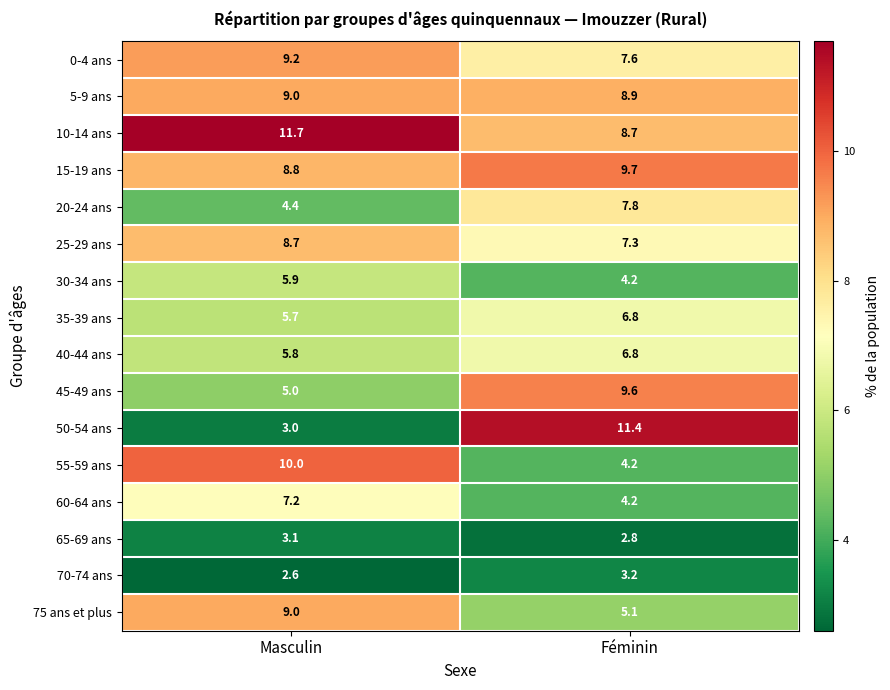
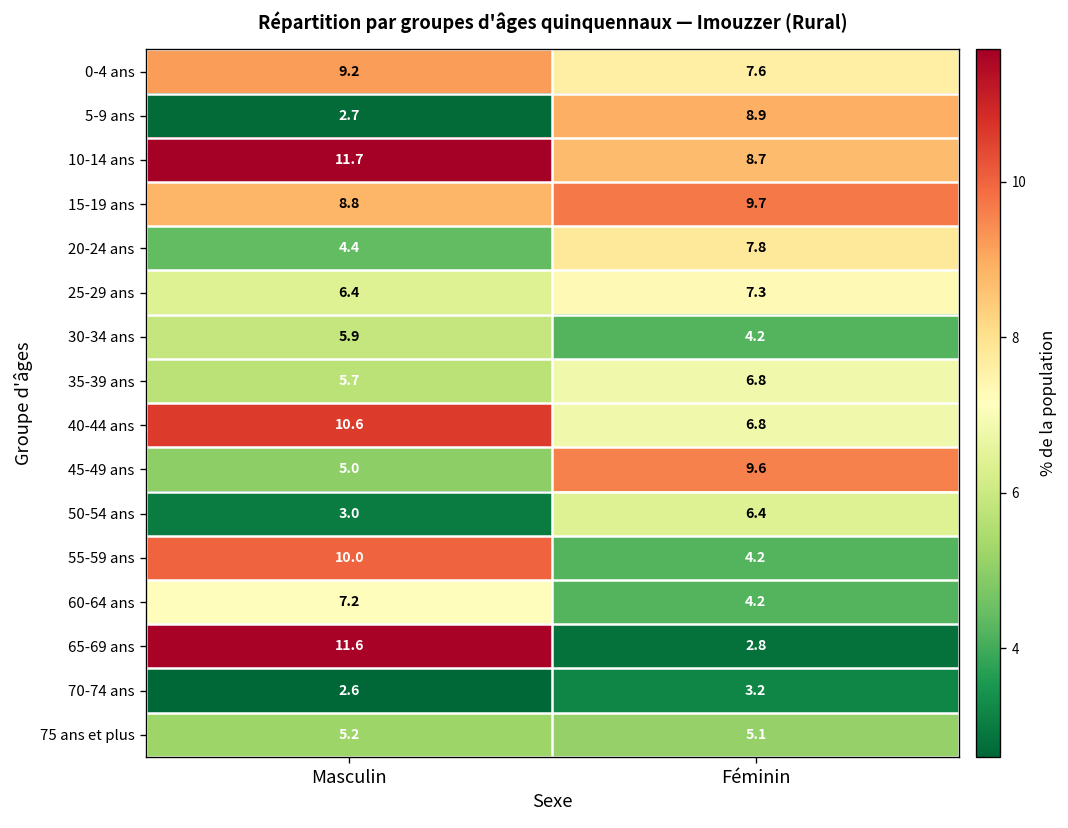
  {
    "0-4 ans": {
      "Masculin": 9.2,
      "Féminin": 7.6
    },
    "5-9 ans": {
-     "Masculin": 9.0,
+     "Masculin": 2.7,
      "Féminin": 8.9
    },
    "10-14 ans": {
      "Masculin": 11.7,
      "Féminin": 8.7
    },
    "15-19 ans": {
      "Masculin": 8.8,
      "Féminin": 9.7
    },
    "20-24 ans": {
      "Masculin": 4.4,
      "Féminin": 7.8
    },
    "25-29 ans": {
-     "Masculin": 8.7,
+     "Masculin": 6.4,
      "Féminin": 7.3
    },
    "30-34 ans": {
      "Masculin": 5.9,
      "Féminin": 4.2
    },
    "35-39 ans": {
      "Masculin": 5.7,
      "Féminin": 6.8
    },
    "40-44 ans": {
-     "Masculin": 5.8,
+     "Masculin": 10.6,
      "Féminin": 6.8
    },
    "45-49 ans": {
      "Masculin": 5.0,
      "Féminin": 9.6
    },
    "50-54 ans": {
      "Masculin": 3.0,
-     "Féminin": 11.4
+     "Féminin": 6.4
    },
    "55-59 ans": {
      "Masculin": 10.0,
      "Féminin": 4.2
    },
    "60-64 ans": {
      "Masculin": 7.2,
      "Féminin": 4.2
    },
    "65-69 ans": {
-     "Masculin": 3.1,
+     "Masculin": 11.6,
      "Féminin": 2.8
    },
    "70-74 ans": {
      "Masculin": 2.6,
      "Féminin": 3.2
    },
    "75 ans et plus": {
-     "Masculin": 9.0,
+     "Masculin": 5.2,
      "Féminin": 5.1
    }
  }
